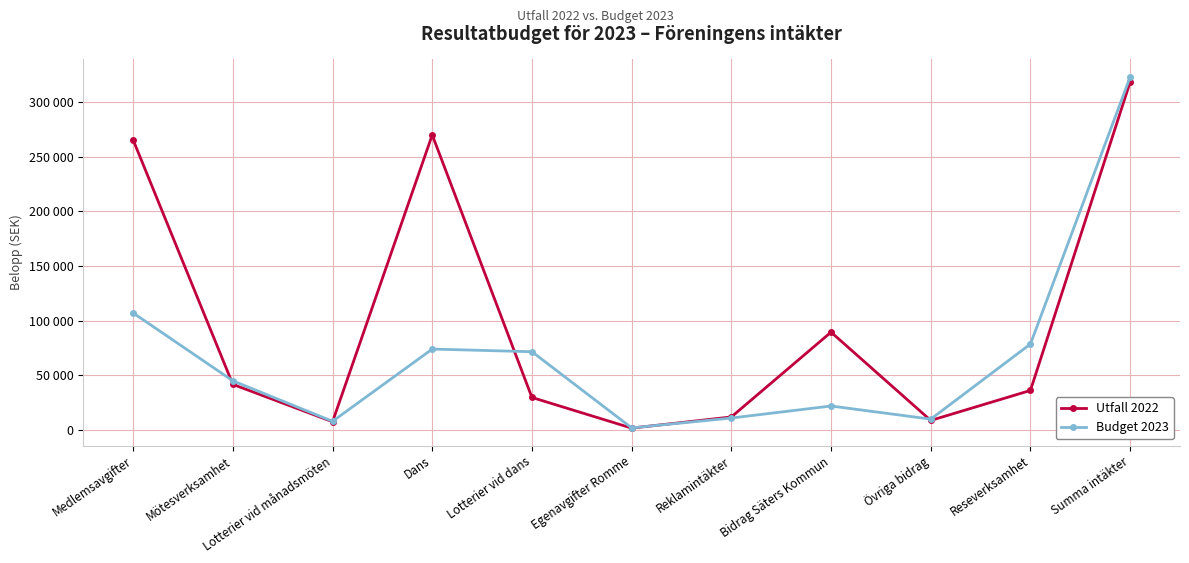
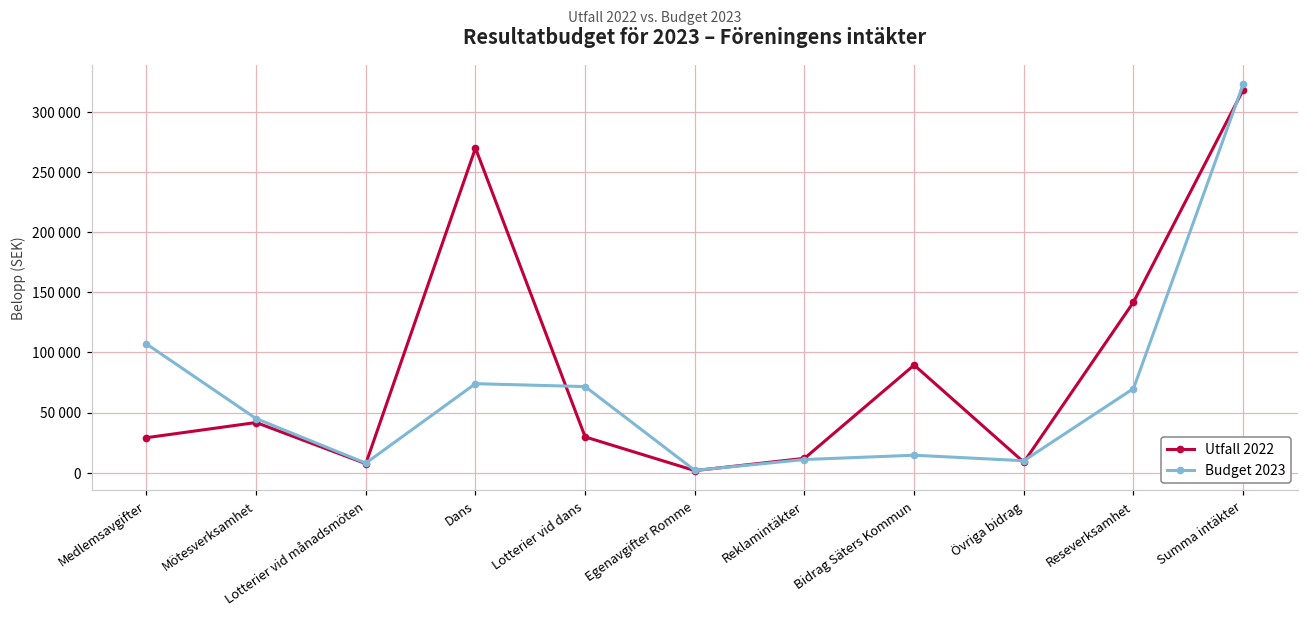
  {
    "Utfall 2022": {
-     "Medlemsavgifter": 265000,
+     "Medlemsavgifter": 29000,
      "Mötesverksamhet": 42000,
      "Dans": 270000,
      "Lotterier vid dans": 30000,
      "Bidrag Säters Kommun": 89000,
-     "Reseverksamhet": 36000,
+     "Reseverksamhet": 142000,
      "Summa intäkter": 318000
    },
    "Budget 2023": {
      "Medlemsavgifter": 107000,
      "Mötesverksamhet": 45000,
      "Dans": 74000,
      "Lotterier vid dans": 72000,
-     "Bidrag Säters Kommun": 22000,
-     "Reseverksamhet": 79000,
+     "Bidrag Säters Kommun": 15000,
+     "Reseverksamhet": 70000,
      "Summa intäkter": 323000
    }
  }
